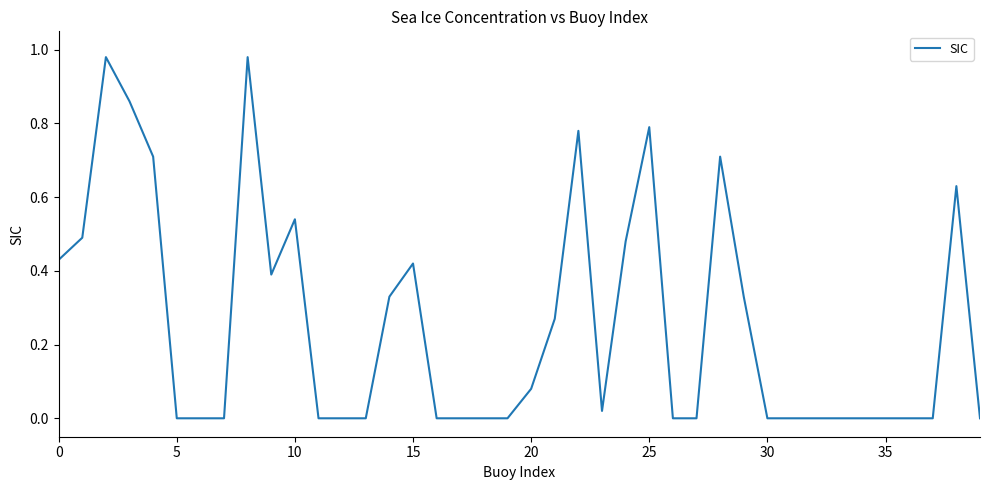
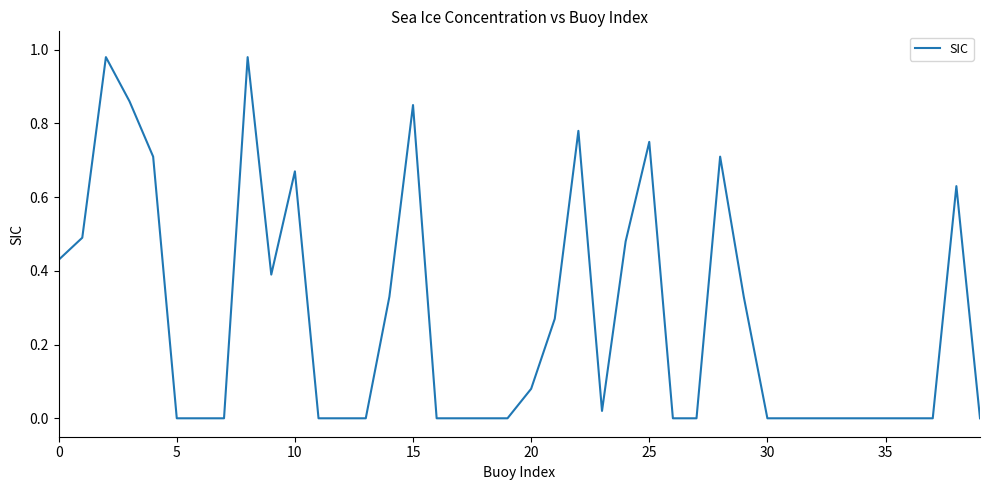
  {
    "0": 0.43,
    "5": 0.00,
-   "10": 0.54,
-   "15": 0.42,
+   "10": 0.67,
+   "15": 0.85,
    "20": 0.08,
-   "25": 0.79,
+   "25": 0.75,
    "30": 0.00,
    "35": 0.00
  }
